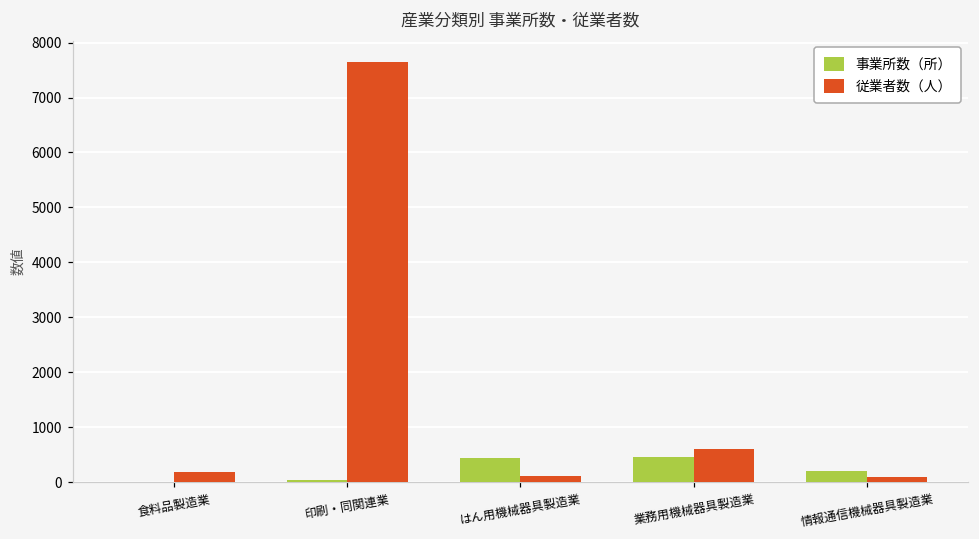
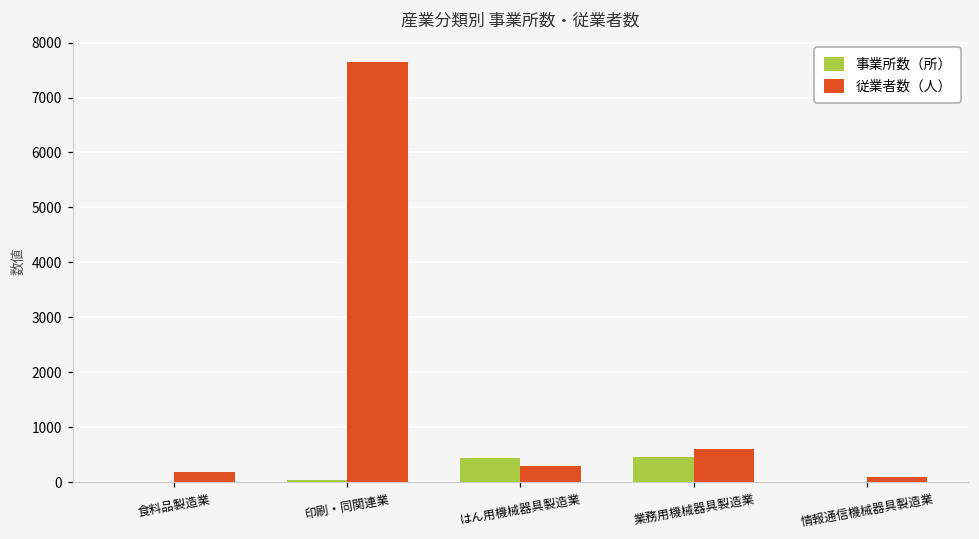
  {
    "事業所数（所）": {
      "はん用機械器具製造業": 400,
      "業務用機械器具製造業": 500,
-     "情報通信機械器具製造業": 200
+     "情報通信機械器具製造業": 0
    },
    "従業者数（人）": {
      "食料品製造業": 200,
      "印刷・同関連業": 7700,
-     "はん用機械器具製造業": 100,
+     "はん用機械器具製造業": 300,
      "業務用機械器具製造業": 600,
      "情報通信機械器具製造業": 100
    }
  }
